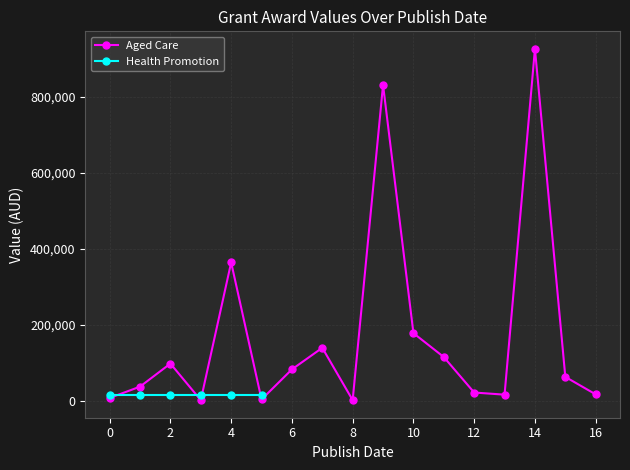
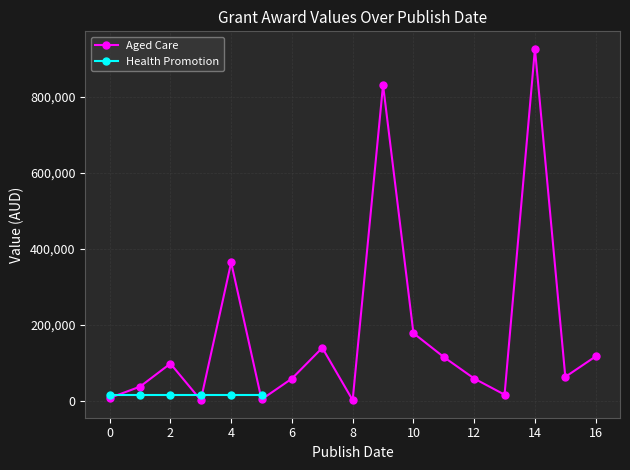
  {
    "Aged Care": {
      "0": "10,000",
      "2": "100,000",
      "4": "360,000",
-     "6": "80,000",
+     "6": "60,000",
      "8": "0",
      "10": "180,000",
-     "12": "20,000",
+     "12": "60,000",
      "14": "930,000",
-     "16": "20,000"
+     "16": "120,000"
    },
    "Health Promotion": {
      "0": "20,000",
      "2": "20,000",
      "4": "20,000"
    }
  }
